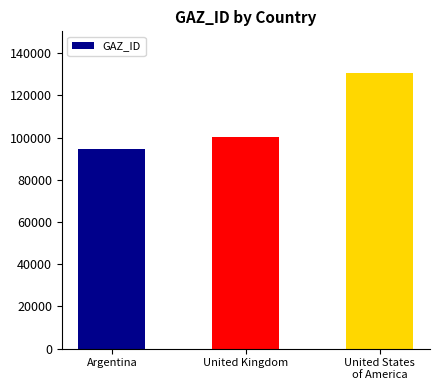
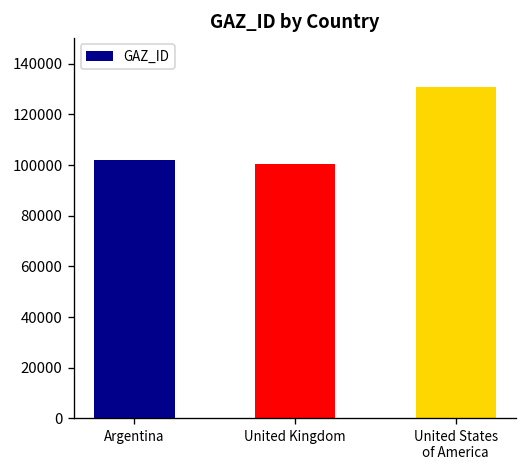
  {
-   "Argentina": 95000,
+   "Argentina": 102000,
    "United Kingdom": 100000,
    "United States of America": 131000
  }
